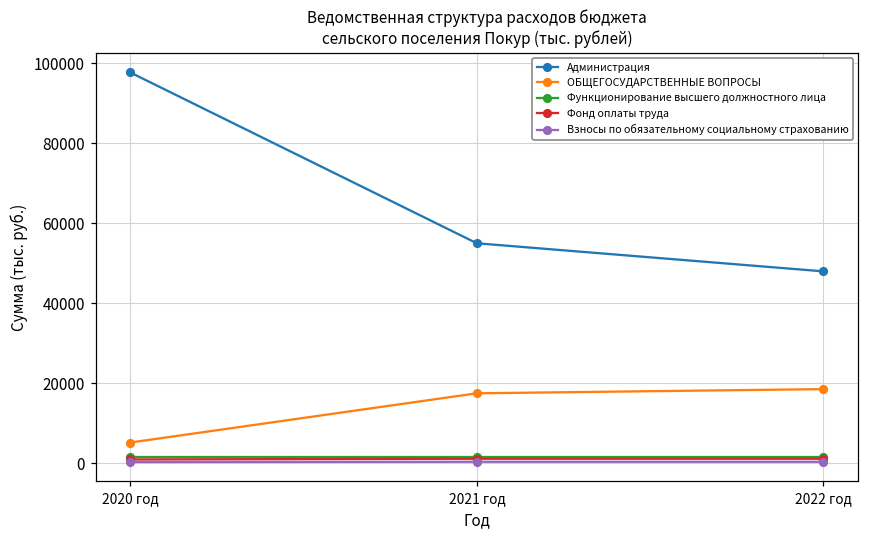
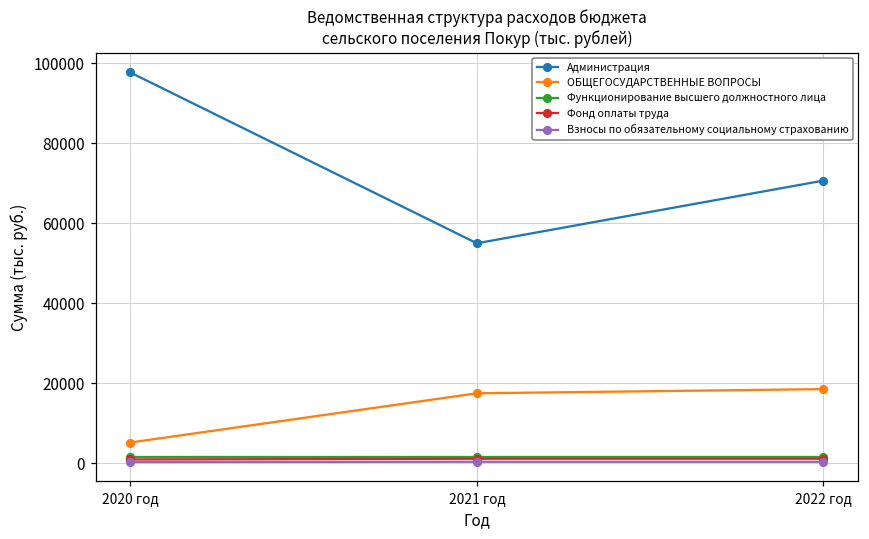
  {
    "Администрация": {
      "2020 год": 98000,
      "2021 год": 55000,
-     "2022 год": 48000
+     "2022 год": 71000
    },
    "ОБЩЕГОСУДАРСТВЕННЫЕ ВОПРОСЫ": {
      "2020 год": 5000,
      "2021 год": 17000,
      "2022 год": 18000
    },
    "Взносы по обязательному социальному страхованию": {
      "2021 год": 0,
      "2022 год": 0
    }
  }
